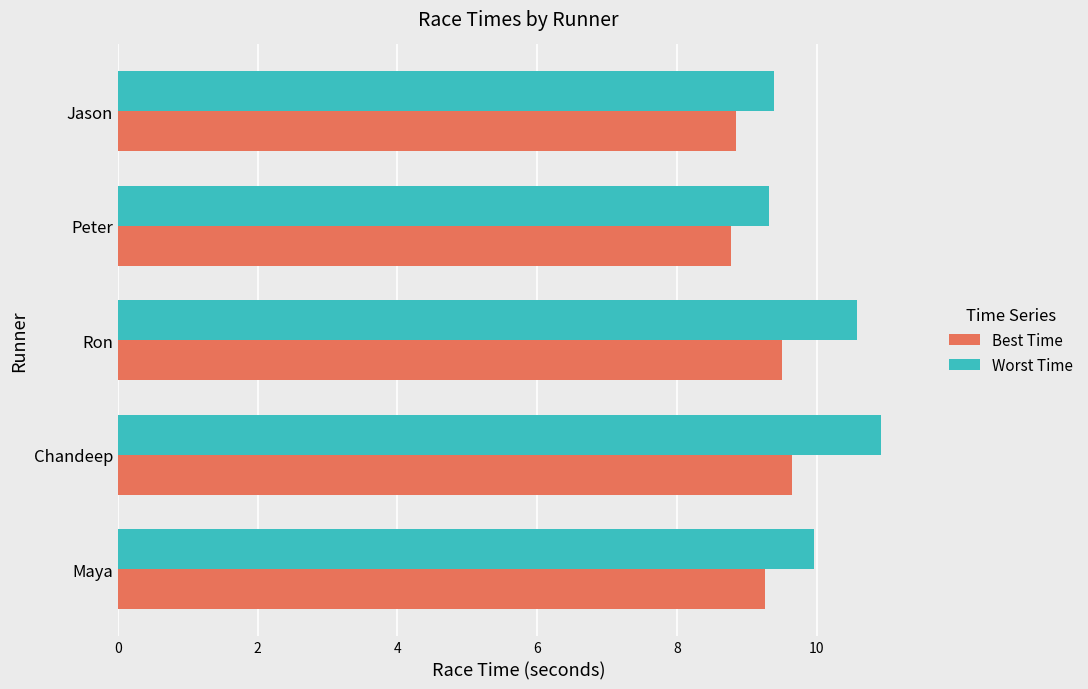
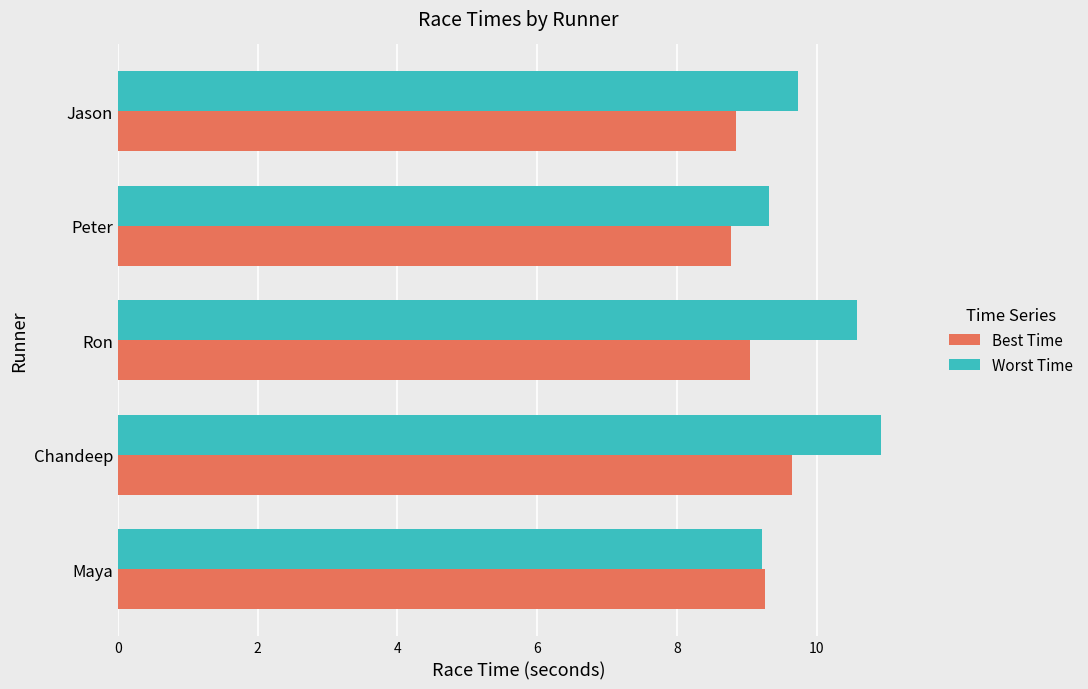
  {
    "Best Time": {
      "Jason": 8.8,
      "Peter": 8.8,
-     "Ron": 9.5,
+     "Ron": 9.0,
      "Chandeep": 9.7,
      "Maya": 9.3
    },
    "Worst Time": {
-     "Jason": 9.4,
+     "Jason": 9.7,
      "Peter": 9.3,
      "Ron": 10.6,
      "Chandeep": 10.9,
-     "Maya": 10.0
+     "Maya": 9.2
    }
  }
